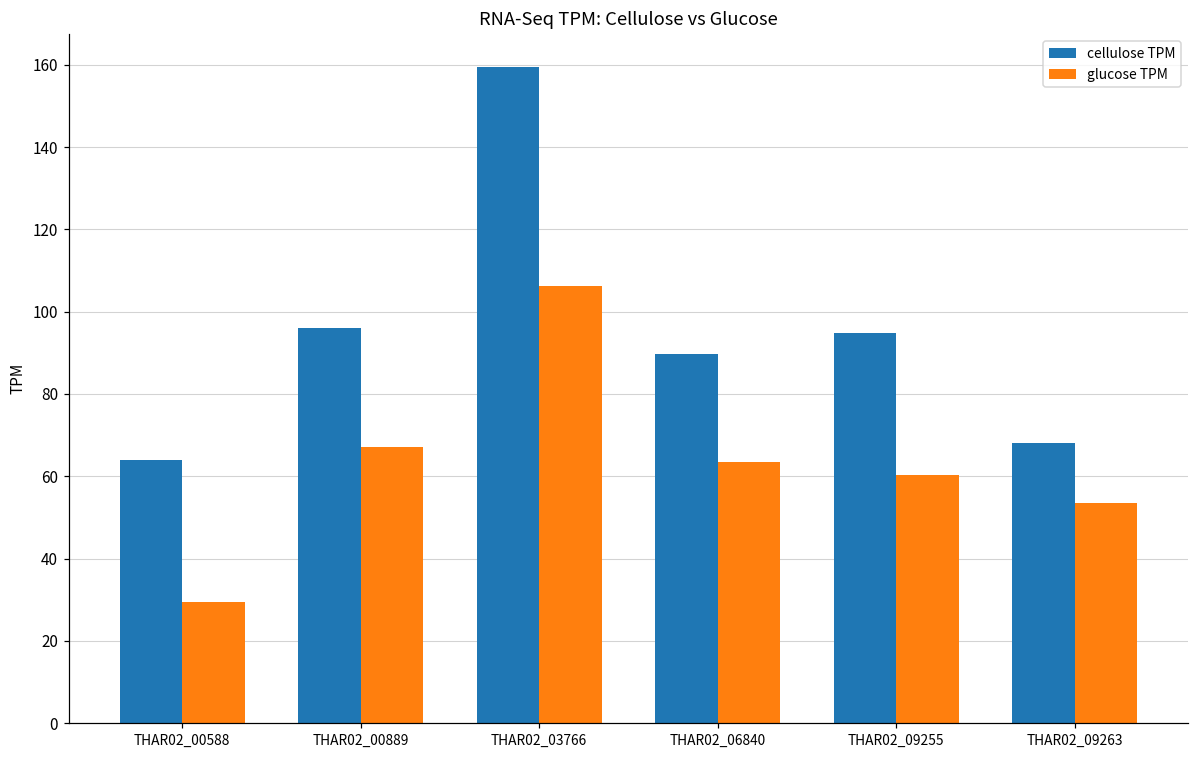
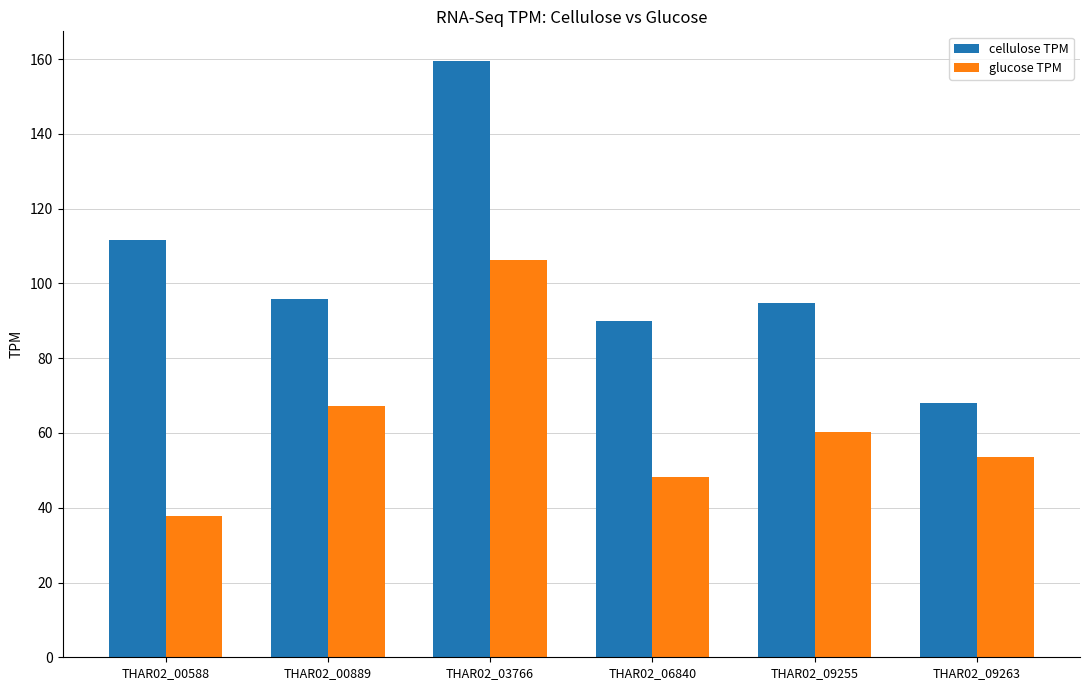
  {
    "cellulose TPM": {
-     "THAR02_00588": 64,
+     "THAR02_00588": 112,
      "THAR02_00889": 96,
      "THAR02_03766": 159,
      "THAR02_06840": 90,
      "THAR02_09255": 95,
      "THAR02_09263": 68
    },
    "glucose TPM": {
-     "THAR02_00588": 29,
+     "THAR02_00588": 38,
      "THAR02_00889": 67,
      "THAR02_03766": 106,
-     "THAR02_06840": 64,
+     "THAR02_06840": 48,
      "THAR02_09255": 60,
      "THAR02_09263": 54
    }
  }
